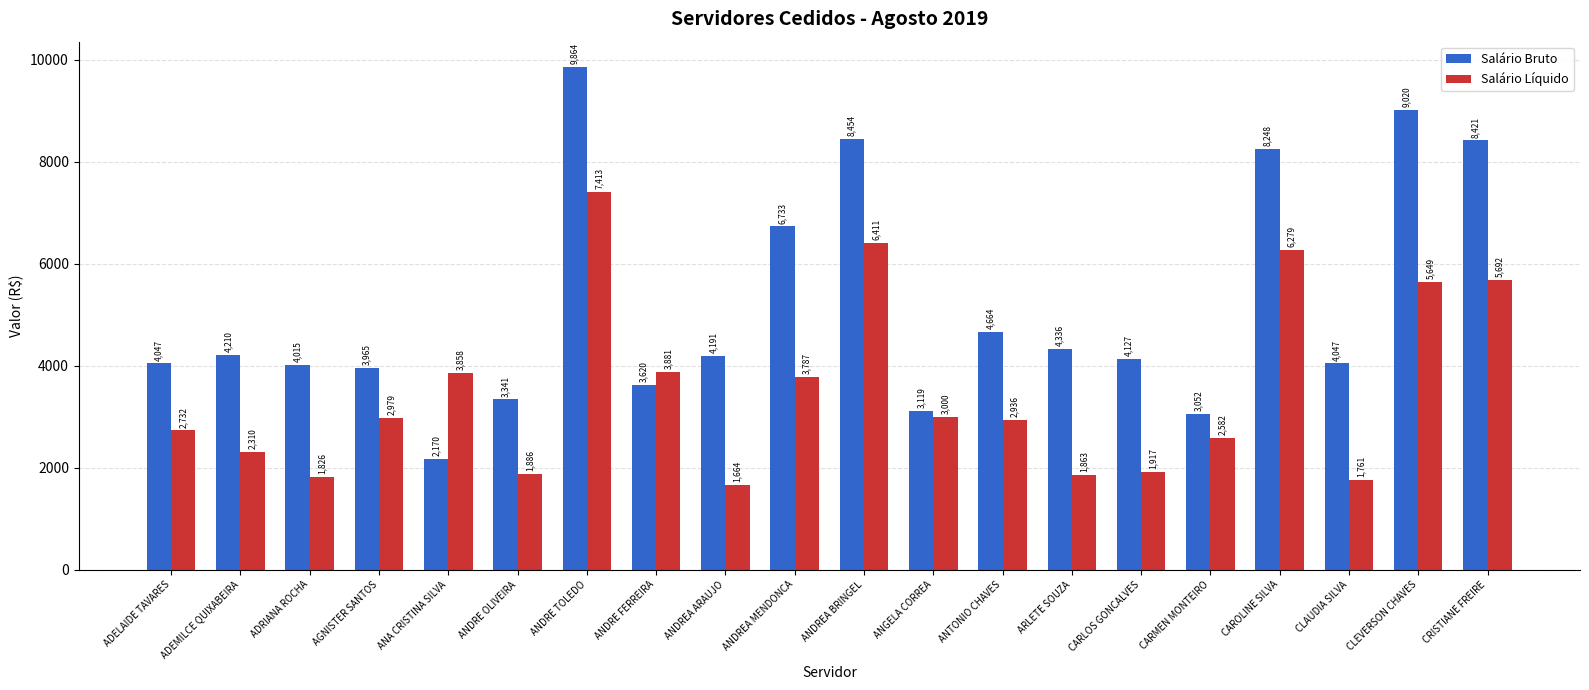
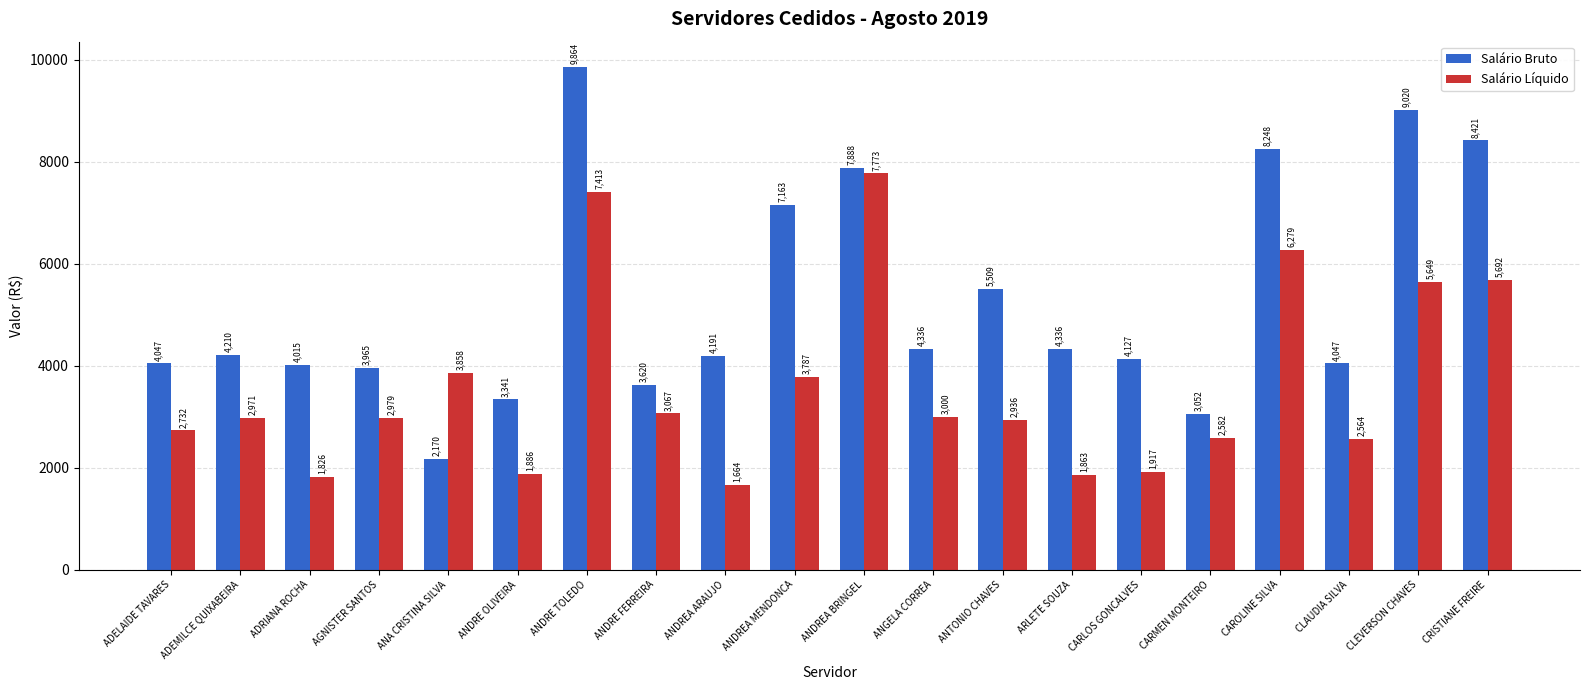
  {
    "Salário Bruto": {
      "ADELAIDE TAVARES": "4,047",
      "ADEMILCE QUIXABEIRA": "4,210",
      "ADRIANA ROCHA": "4,015",
      "AGNISTER SANTOS": "3,965",
      "ANA CRISTINA SILVA": "2,170",
      "ANDRE OLIVEIRA": "3,341",
      "ANDRE TOLEDO": "9,864",
      "ANDRE FERREIRA": "3,620",
      "ANDREA ARAUJO": "4,191",
-     "ANDREA MENDONCA": "6,733",
-     "ANDREA BRINGEL": "8,454",
-     "ANGELA CORREA": "3,119",
-     "ANTONIO CHAVES": "4,664",
+     "ANDREA MENDONCA": "7,163",
+     "ANDREA BRINGEL": "7,888",
+     "ANGELA CORREA": "4,336",
+     "ANTONIO CHAVES": "5,509",
      "ARLETE SOUZA": "4,336",
      "CARLOS GONCALVES": "4,127",
      "CARMEN MONTEIRO": "3,052",
      "CAROLINE SILVA": "8,248",
      "CLAUDIA SILVA": "4,047",
      "CLEVERSON CHAVES": "9,020",
      "CRISTIANE FREIRE": "8,421"
    },
    "Salário Líquido": {
      "ADELAIDE TAVARES": "2,732",
-     "ADEMILCE QUIXABEIRA": "2,310",
+     "ADEMILCE QUIXABEIRA": "2,971",
      "ADRIANA ROCHA": "1,826",
      "AGNISTER SANTOS": "2,979",
      "ANA CRISTINA SILVA": "3,858",
      "ANDRE OLIVEIRA": "1,886",
      "ANDRE TOLEDO": "7,413",
-     "ANDRE FERREIRA": "3,881",
+     "ANDRE FERREIRA": "3,067",
      "ANDREA ARAUJO": "1,664",
      "ANDREA MENDONCA": "3,787",
-     "ANDREA BRINGEL": "6,411",
+     "ANDREA BRINGEL": "7,773",
      "ANGELA CORREA": "3,000",
      "ANTONIO CHAVES": "2,936",
      "ARLETE SOUZA": "1,863",
      "CARLOS GONCALVES": "1,917",
      "CARMEN MONTEIRO": "2,582",
      "CAROLINE SILVA": "6,279",
-     "CLAUDIA SILVA": "1,761",
+     "CLAUDIA SILVA": "2,564",
      "CLEVERSON CHAVES": "5,649",
      "CRISTIANE FREIRE": "5,692"
    }
  }
